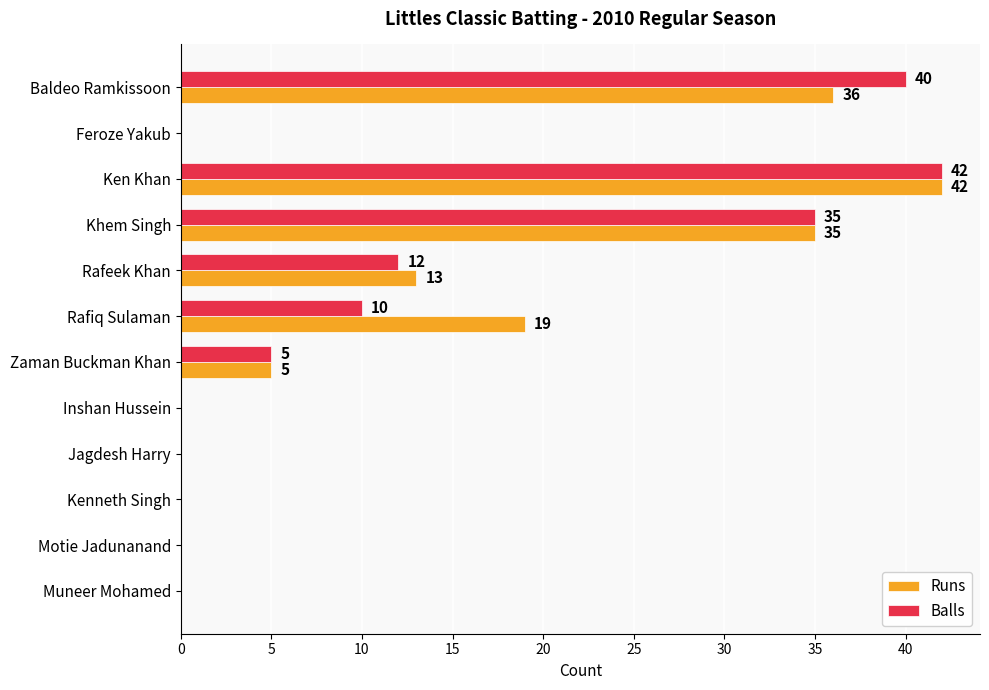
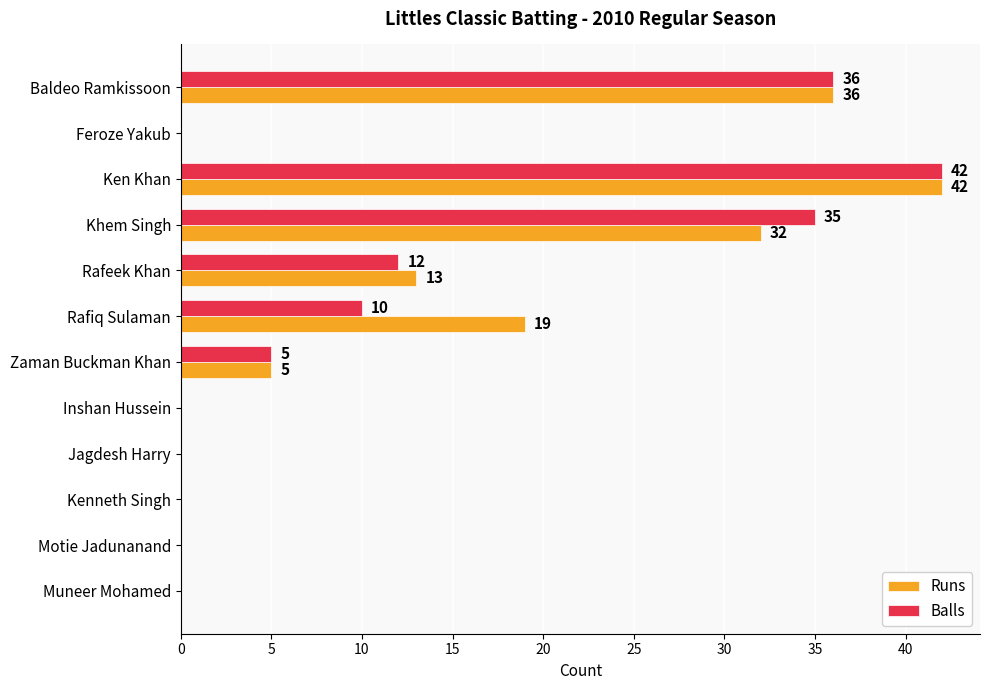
  {
    "Runs": {
      "Baldeo Ramkissoon": 36,
      "Ken Khan": 42,
-     "Khem Singh": 35,
+     "Khem Singh": 32,
      "Rafeek Khan": 13,
      "Rafiq Sulaman": 19,
      "Zaman Buckman Khan": 5
    },
    "Balls": {
-     "Baldeo Ramkissoon": 40,
+     "Baldeo Ramkissoon": 36,
      "Ken Khan": 42,
      "Khem Singh": 35,
      "Rafeek Khan": 12,
      "Rafiq Sulaman": 10,
      "Zaman Buckman Khan": 5
    }
  }
